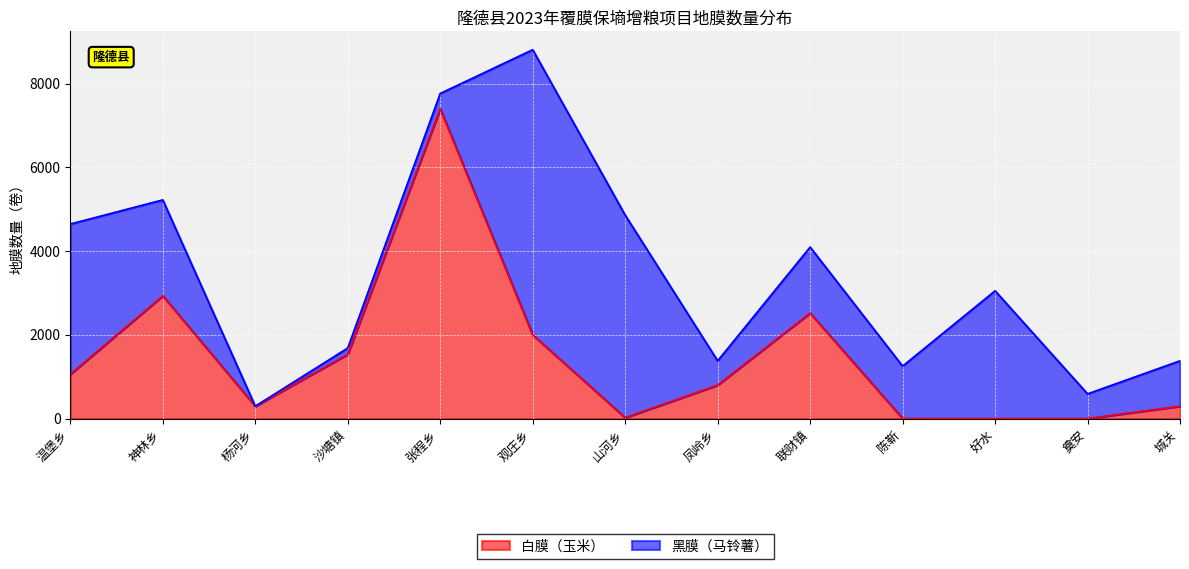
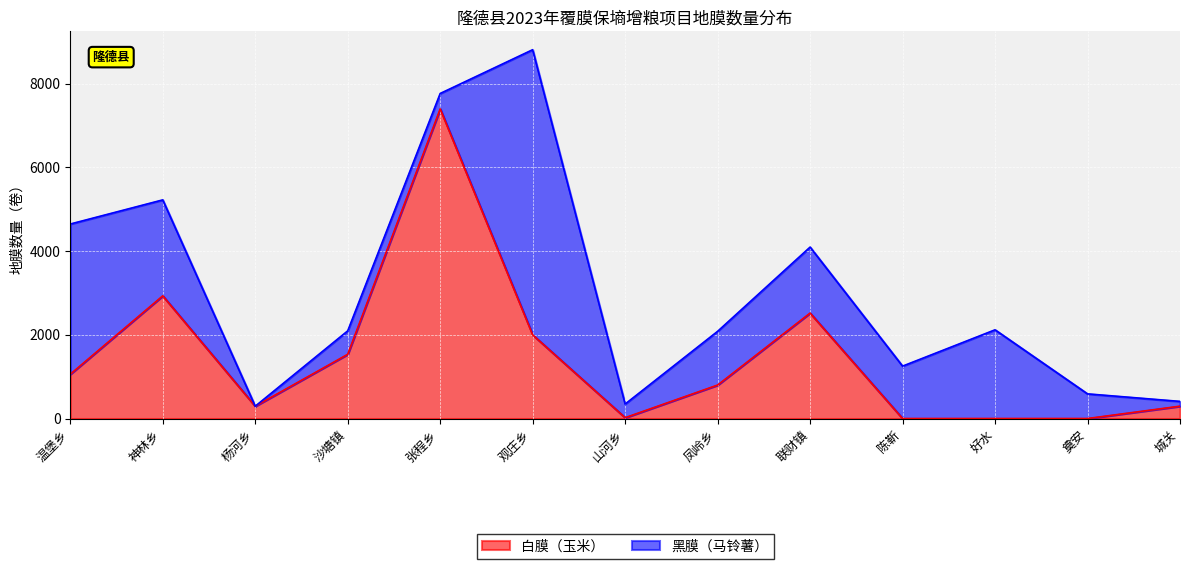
  {
    "白膜（玉米）": {
      "温堡乡": 1100,
      "神林乡": 2900,
      "沙塘镇": 1500,
      "张程乡": 7400,
      "观庄乡": 2000,
      "山河乡": 0,
      "凤岭乡": 800,
      "联财镇": 2500,
      "陈靳": 0,
      "好水": 0,
      "奠安": 0,
      "城关": 300
    },
    "黑膜（马铃薯）": {
      "温堡乡": 3600,
      "神林乡": 2300,
-     "沙塘镇": 200,
+     "沙塘镇": 600,
      "张程乡": 400,
      "观庄乡": 6800,
-     "山河乡": 4800,
-     "凤岭乡": 600,
+     "山河乡": 300,
+     "凤岭乡": 1300,
      "联财镇": 1600,
      "陈靳": 1300,
-     "好水": 3100,
+     "好水": 2100,
      "奠安": 600,
-     "城关": 1100
+     "城关": 100
    }
  }
